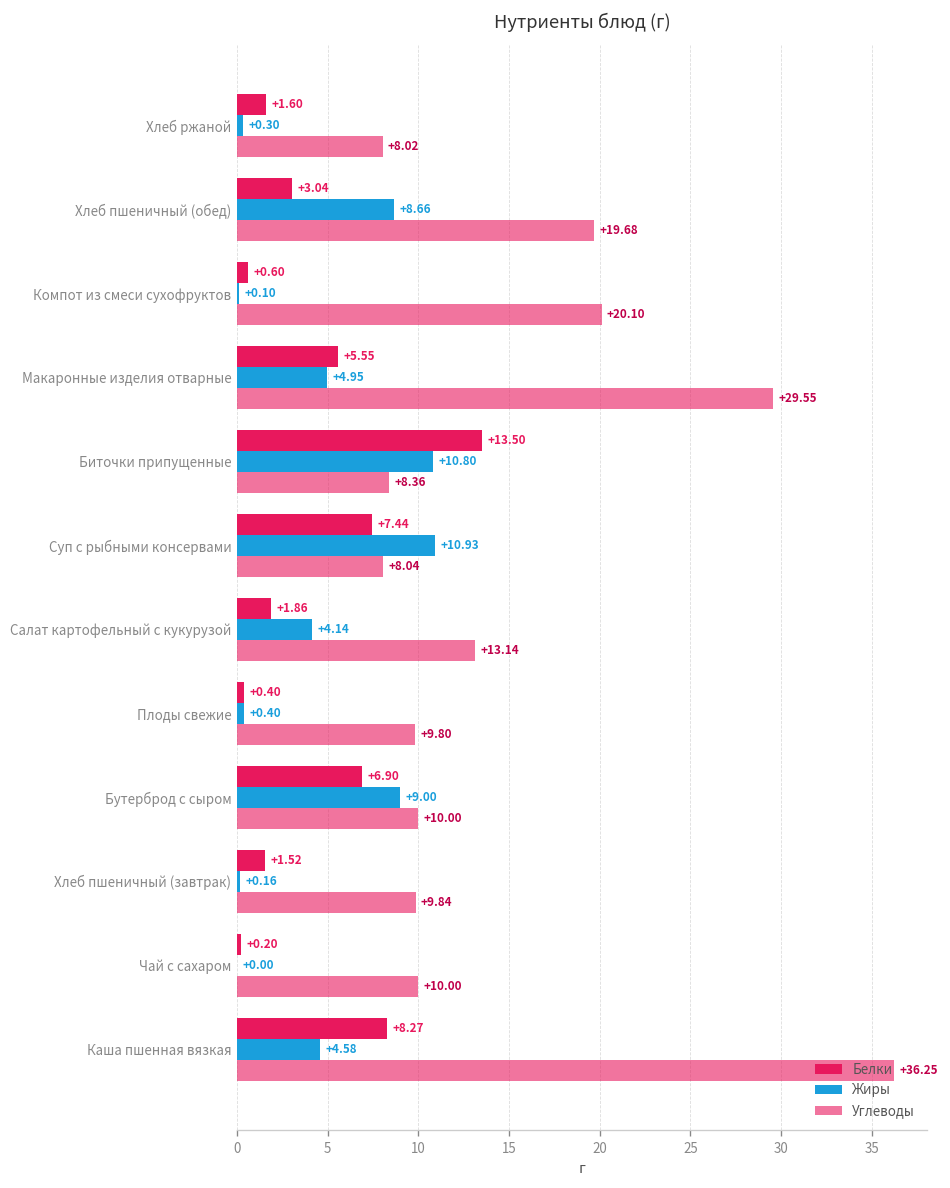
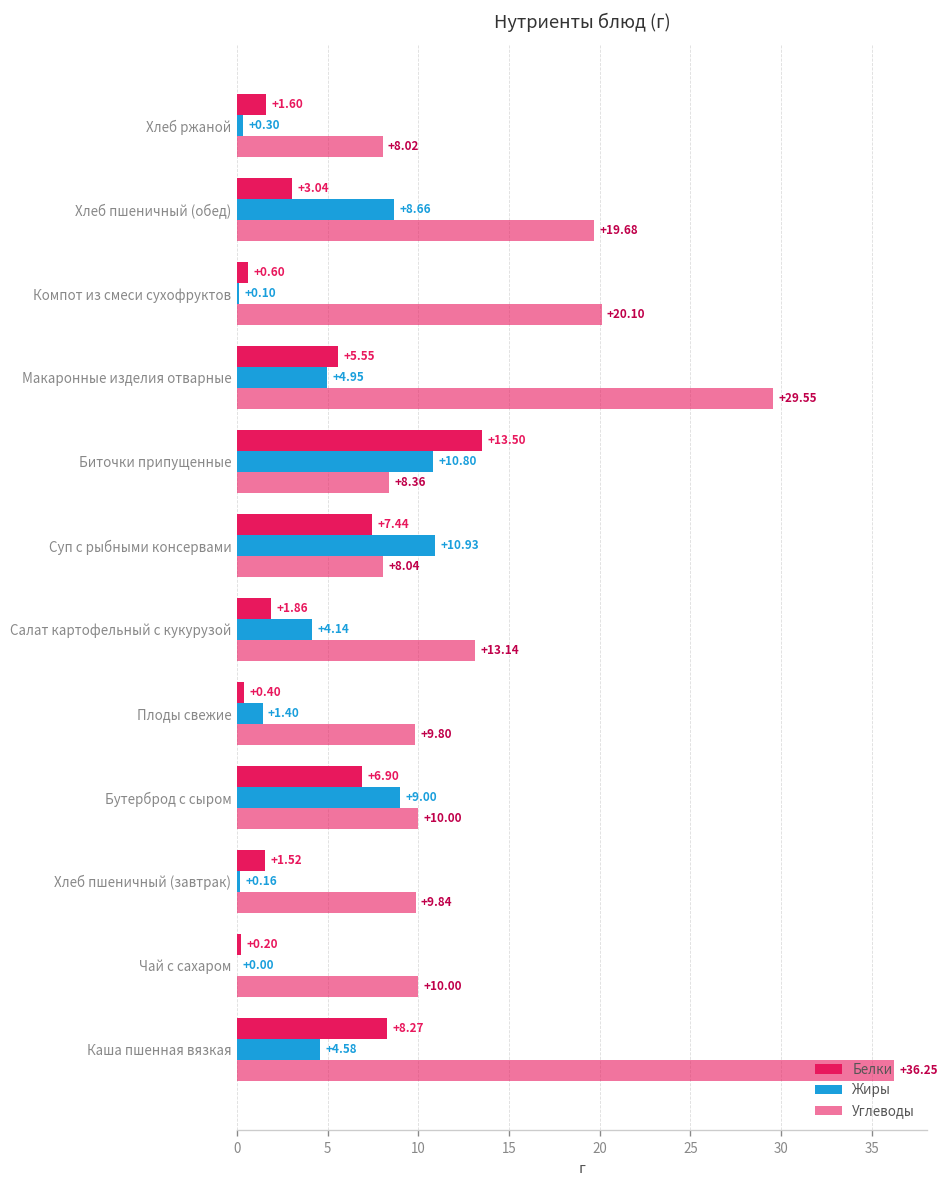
  {
    "Жиры": {
      "Хлеб ржаной": "+0.30",
      "Хлеб пшеничный (обед)": "+8.66",
      "Компот из смеси сухофруктов": "+0.10",
      "Макаронные изделия отварные": "+4.95",
      "Биточки припущенные": "+10.80",
      "Суп с рыбными консервами": "+10.93",
      "Салат картофельный с кукурузой": "+4.14",
-     "Плоды свежие": "+0.40",
+     "Плоды свежие": "+1.40",
      "Бутерброд с сыром": "+9.00",
      "Хлеб пшеничный (завтрак)": "+0.16",
      "Чай с сахаром": "+0.00",
      "Каша пшенная вязкая": "+4.58"
    }
  }
